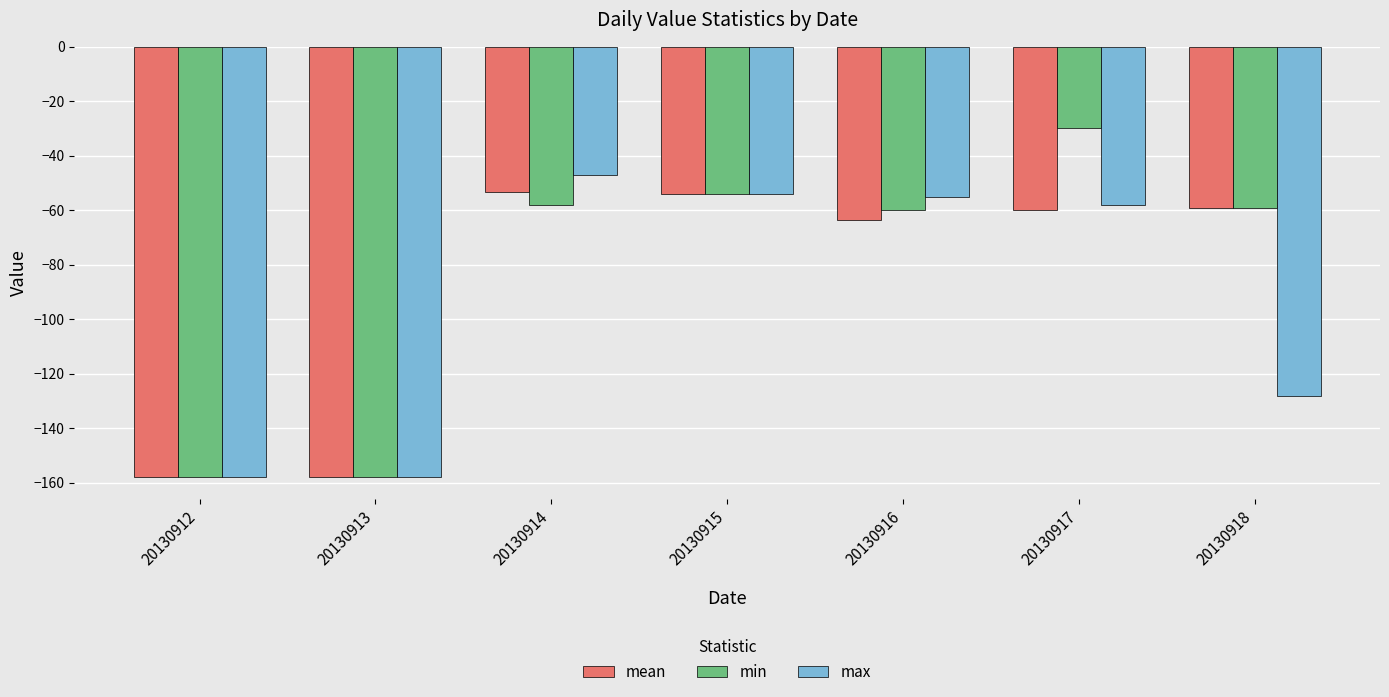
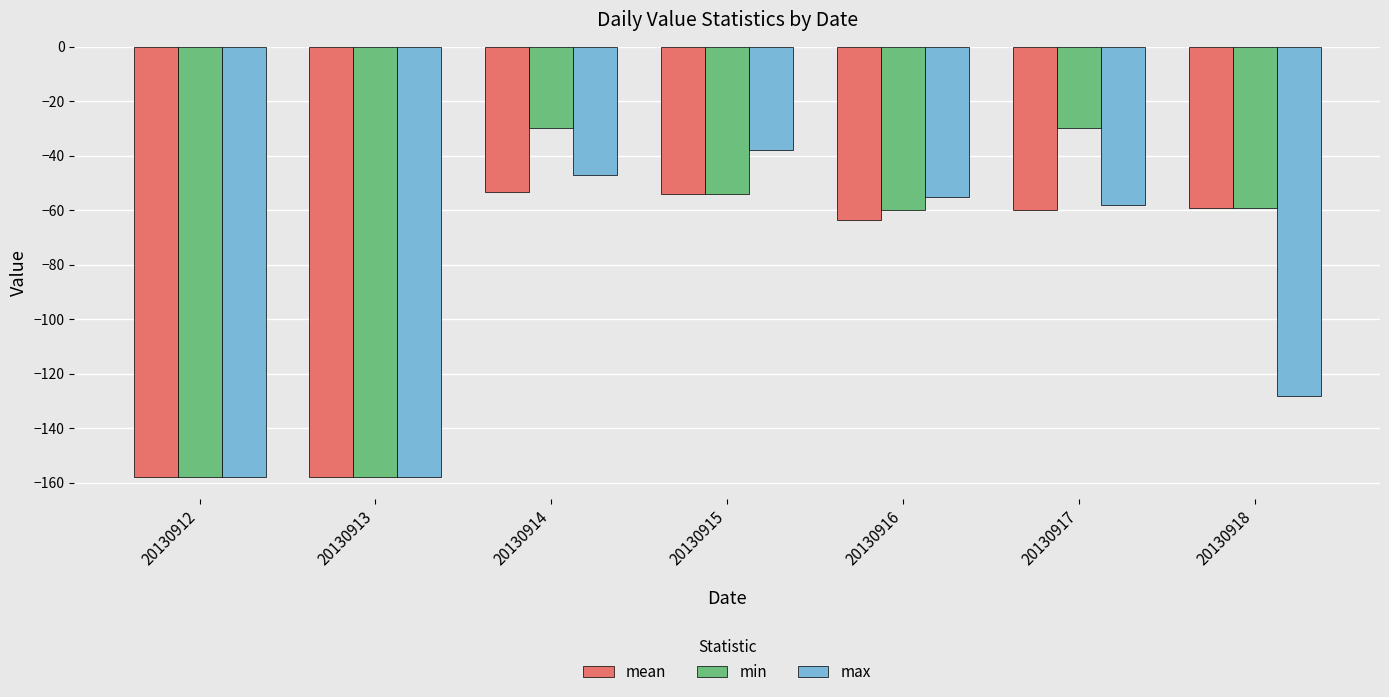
  {
    "mean": {
      "20130912": -158,
      "20130913": -158,
      "20130914": -53,
      "20130915": -54,
      "20130916": -63,
      "20130917": -60,
      "20130918": -59
    },
    "min": {
      "20130912": -158,
      "20130913": -158,
-     "20130914": -58,
+     "20130914": -30,
      "20130915": -54,
      "20130916": -60,
      "20130917": -30,
      "20130918": -59
    },
    "max": {
      "20130912": -158,
      "20130913": -158,
      "20130914": -47,
-     "20130915": -54,
+     "20130915": -38,
      "20130916": -55,
      "20130917": -58,
      "20130918": -128
    }
  }
